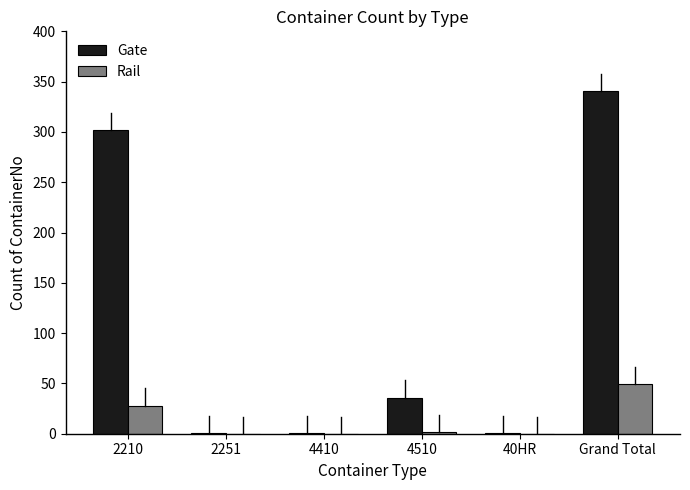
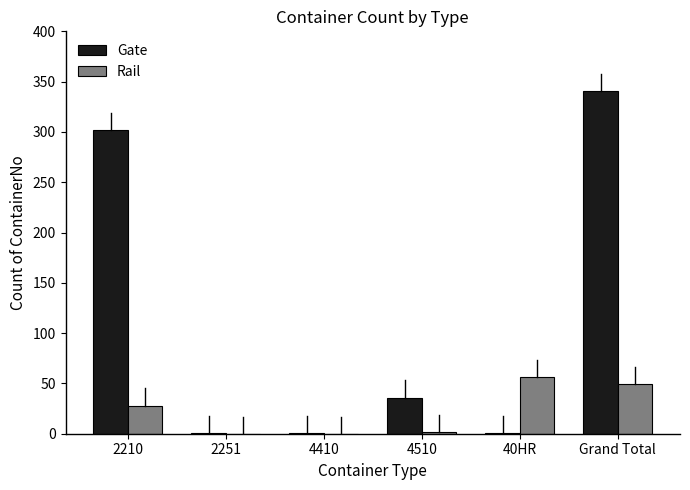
  {
    "Rail": {
      "2210": 28,
      "2251": 0,
      "4410": 0,
-     "40HR": 0,
+     "40HR": 56,
      "Grand Total": 49
    }
  }
